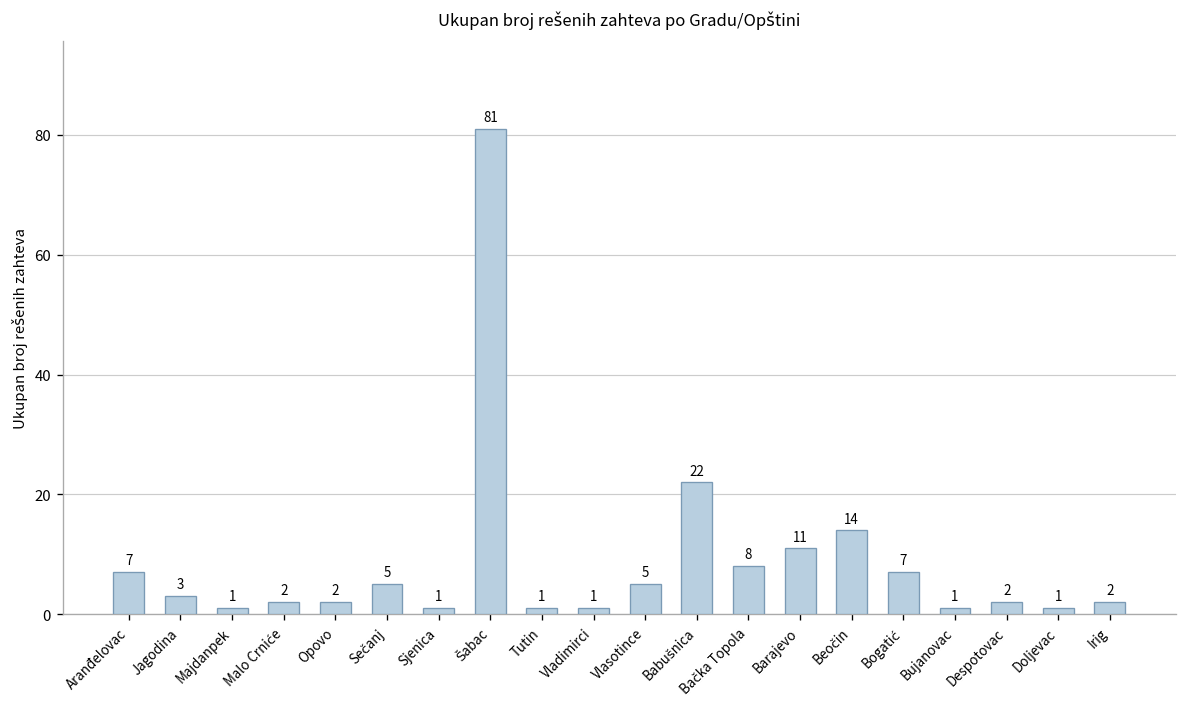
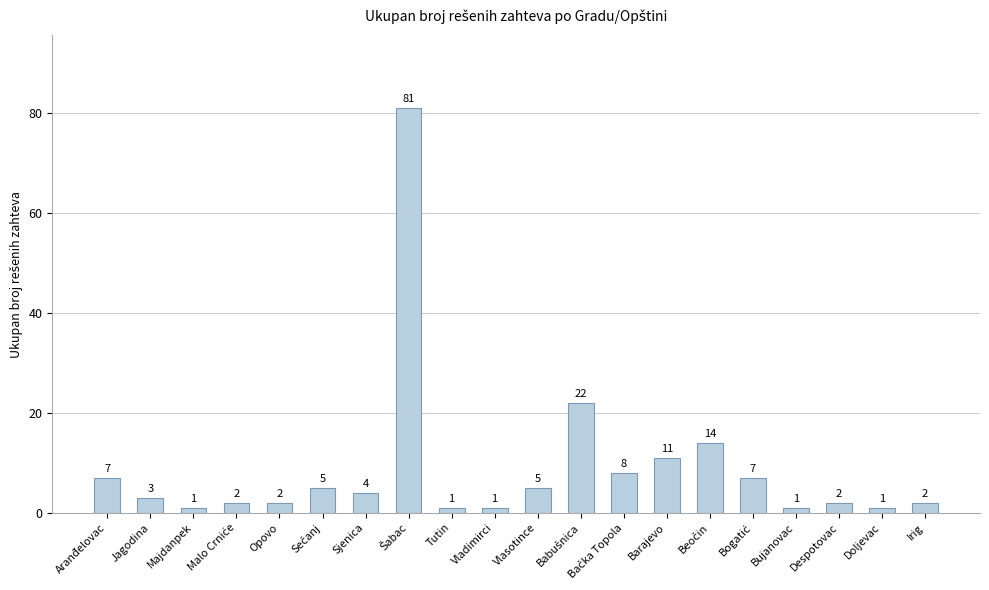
  {
    "Aranđelovac": 7,
    "Jagodina": 3,
    "Majdanpek": 1,
    "Malo Crniće": 2,
    "Opovo": 2,
    "Sečanj": 5,
-   "Sjenica": 1,
+   "Sjenica": 4,
    "Šabac": 81,
    "Tutin": 1,
    "Vladimirci": 1,
    "Vlasotince": 5,
    "Babušnica": 22,
    "Bačka Topola": 8,
    "Barajevo": 11,
    "Beočin": 14,
    "Bogatić": 7,
    "Bujanovac": 1,
    "Despotovac": 2,
    "Doljevac": 1,
    "Irig": 2
  }
